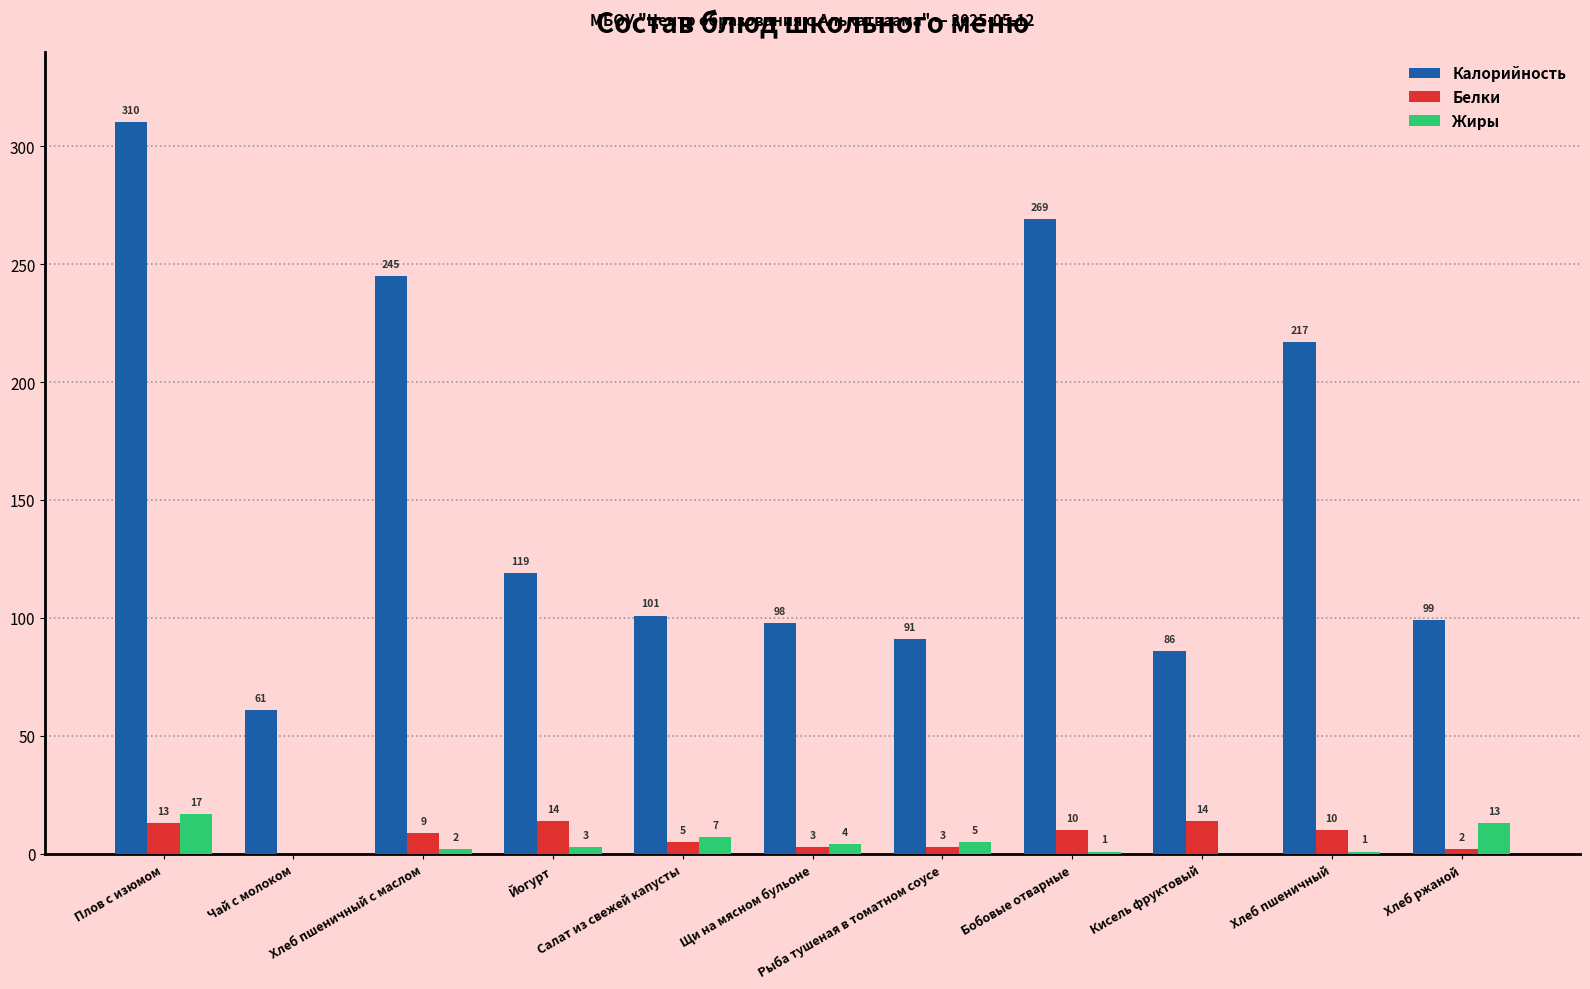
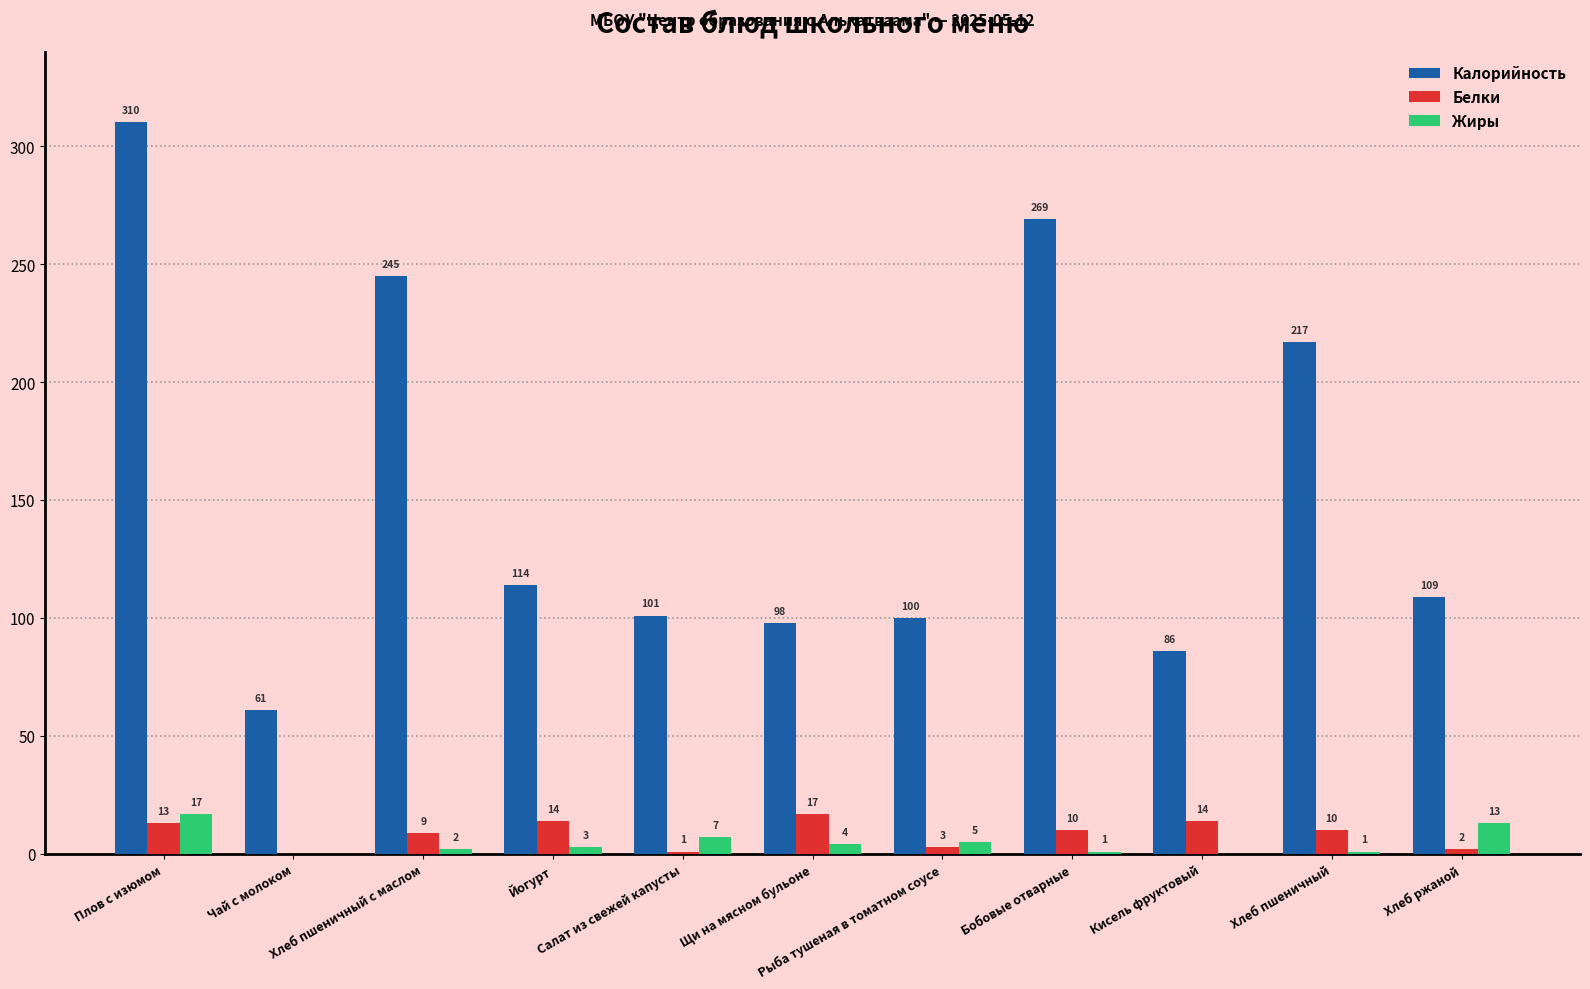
  {
    "Калорийность": {
      "Плов с изюмом": 310,
      "Чай с молоком": 61,
      "Хлеб пшеничный с маслом": 245,
-     "Йогурт": 119,
+     "Йогурт": 114,
      "Салат из свежей капусты": 101,
      "Щи на мясном бульоне": 98,
-     "Рыба тушеная в томатном соусе": 91,
+     "Рыба тушеная в томатном соусе": 100,
      "Бобовые отварные": 269,
      "Кисель фруктовый": 86,
      "Хлеб пшеничный": 217,
-     "Хлеб ржаной": 99
+     "Хлеб ржаной": 109
    },
    "Белки": {
      "Плов с изюмом": 13,
      "Хлеб пшеничный с маслом": 9,
      "Йогурт": 14,
-     "Салат из свежей капусты": 5,
-     "Щи на мясном бульоне": 3,
+     "Салат из свежей капусты": 1,
+     "Щи на мясном бульоне": 17,
      "Рыба тушеная в томатном соусе": 3,
      "Бобовые отварные": 10,
      "Кисель фруктовый": 14,
      "Хлеб пшеничный": 10,
      "Хлеб ржаной": 2
    },
    "Жиры": {
      "Плов с изюмом": 17,
      "Хлеб пшеничный с маслом": 2,
      "Йогурт": 3,
      "Салат из свежей капусты": 7,
      "Щи на мясном бульоне": 4,
      "Рыба тушеная в томатном соусе": 5,
      "Бобовые отварные": 1,
      "Хлеб пшеничный": 1,
      "Хлеб ржаной": 13
    }
  }
